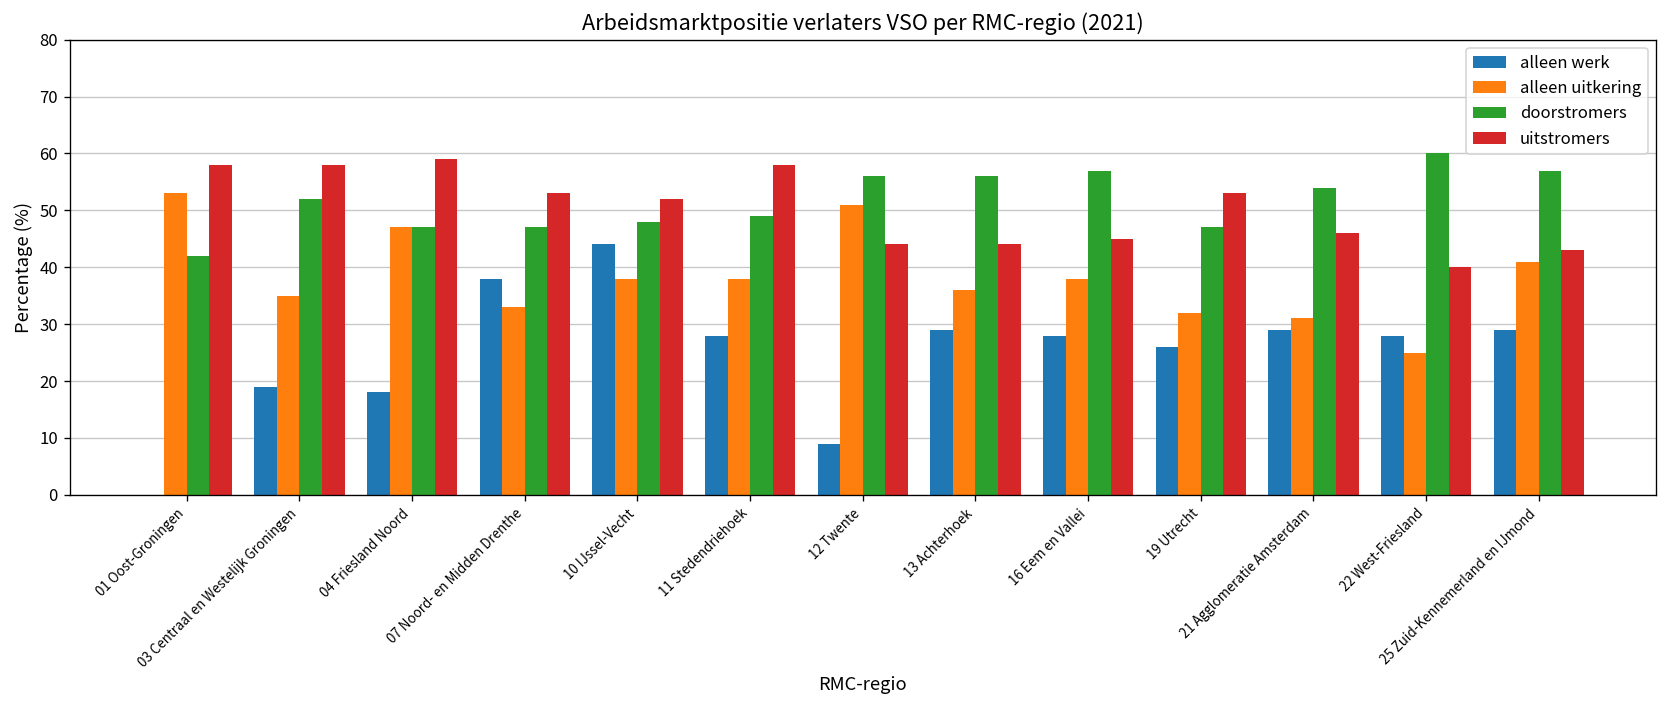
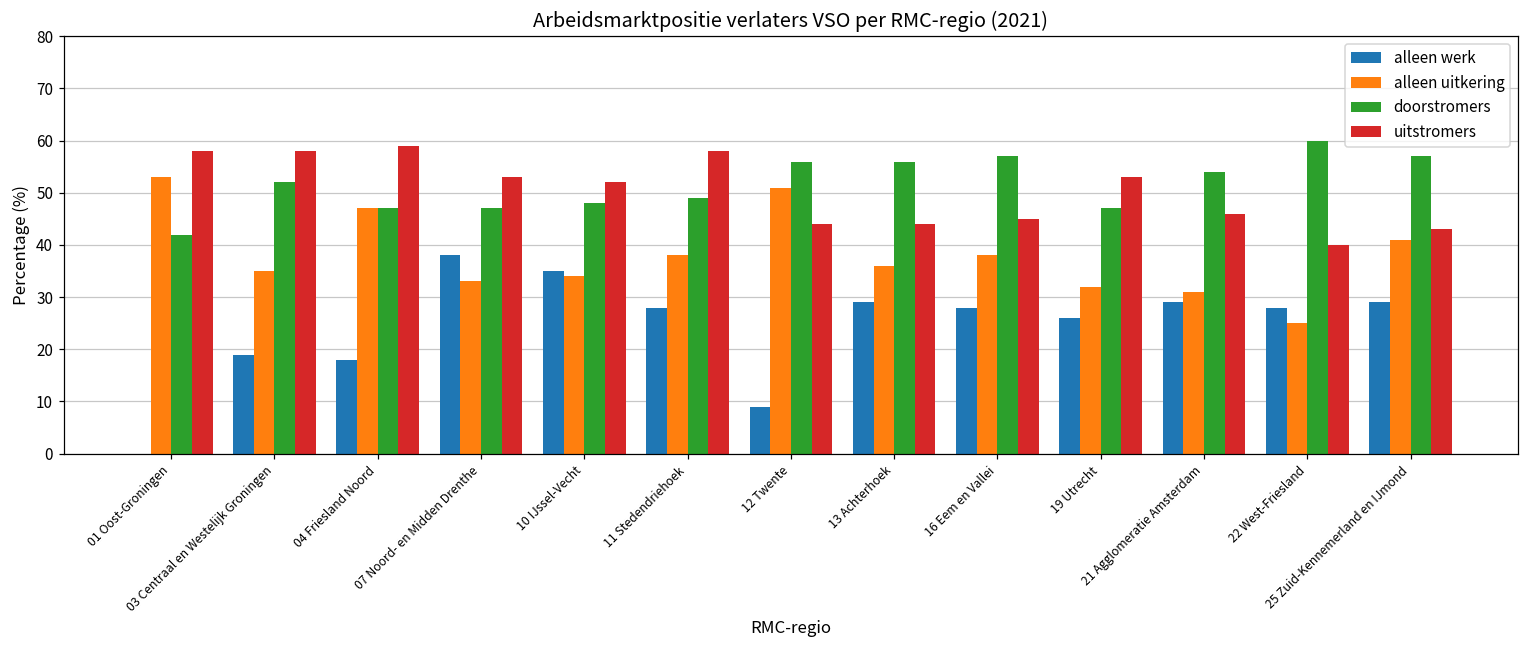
  {
    "alleen werk": {
      "01 Oost-Groningen": 0,
      "03 Centraal en Westelijk Groningen": 19,
      "04 Friesland Noord": 18,
      "07 Noord- en Midden Drenthe": 38,
-     "10 IJssel-Vecht": 44,
+     "10 IJssel-Vecht": 35,
      "11 Stedendriehoek": 28,
      "12 Twente": 9,
      "13 Achterhoek": 29,
      "16 Eem en Vallei": 28,
      "19 Utrecht": 26,
      "21 Agglomeratie Amsterdam": 29,
      "22 West-Friesland": 28,
      "25 Zuid-Kennemerland en IJmond": 29
    },
    "alleen uitkering": {
      "01 Oost-Groningen": 53,
      "03 Centraal en Westelijk Groningen": 35,
      "04 Friesland Noord": 47,
      "07 Noord- en Midden Drenthe": 33,
-     "10 IJssel-Vecht": 38,
+     "10 IJssel-Vecht": 34,
      "11 Stedendriehoek": 38,
      "12 Twente": 51,
      "13 Achterhoek": 36,
      "16 Eem en Vallei": 38,
      "19 Utrecht": 32,
      "21 Agglomeratie Amsterdam": 31,
      "22 West-Friesland": 25,
      "25 Zuid-Kennemerland en IJmond": 41
    },
    "doorstromers": {
      "01 Oost-Groningen": 42,
      "03 Centraal en Westelijk Groningen": 52,
      "04 Friesland Noord": 47,
      "07 Noord- en Midden Drenthe": 47,
      "10 IJssel-Vecht": 48,
      "11 Stedendriehoek": 49,
      "12 Twente": 56,
      "13 Achterhoek": 56,
      "16 Eem en Vallei": 57,
      "19 Utrecht": 47,
      "21 Agglomeratie Amsterdam": 54,
      "22 West-Friesland": 60,
      "25 Zuid-Kennemerland en IJmond": 57
    },
    "uitstromers": {
      "01 Oost-Groningen": 58,
      "03 Centraal en Westelijk Groningen": 58,
      "04 Friesland Noord": 59,
      "07 Noord- en Midden Drenthe": 53,
      "10 IJssel-Vecht": 52,
      "11 Stedendriehoek": 58,
      "12 Twente": 44,
      "13 Achterhoek": 44,
      "16 Eem en Vallei": 45,
      "19 Utrecht": 53,
      "21 Agglomeratie Amsterdam": 46,
      "22 West-Friesland": 40,
      "25 Zuid-Kennemerland en IJmond": 43
    }
  }
